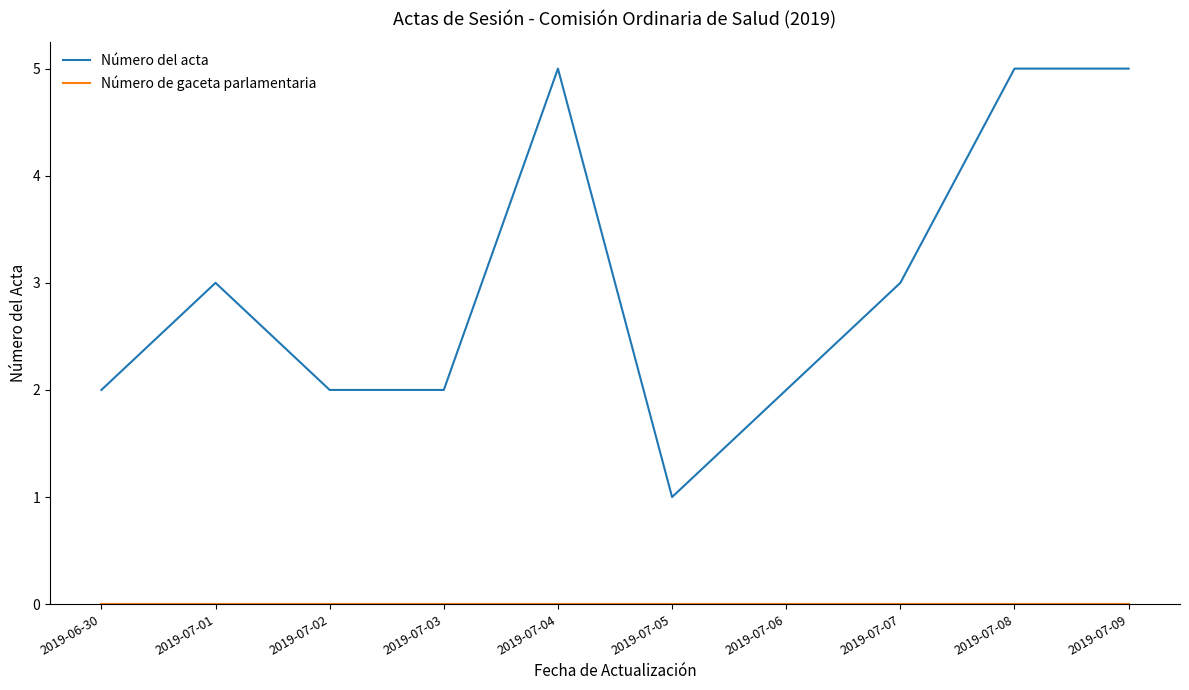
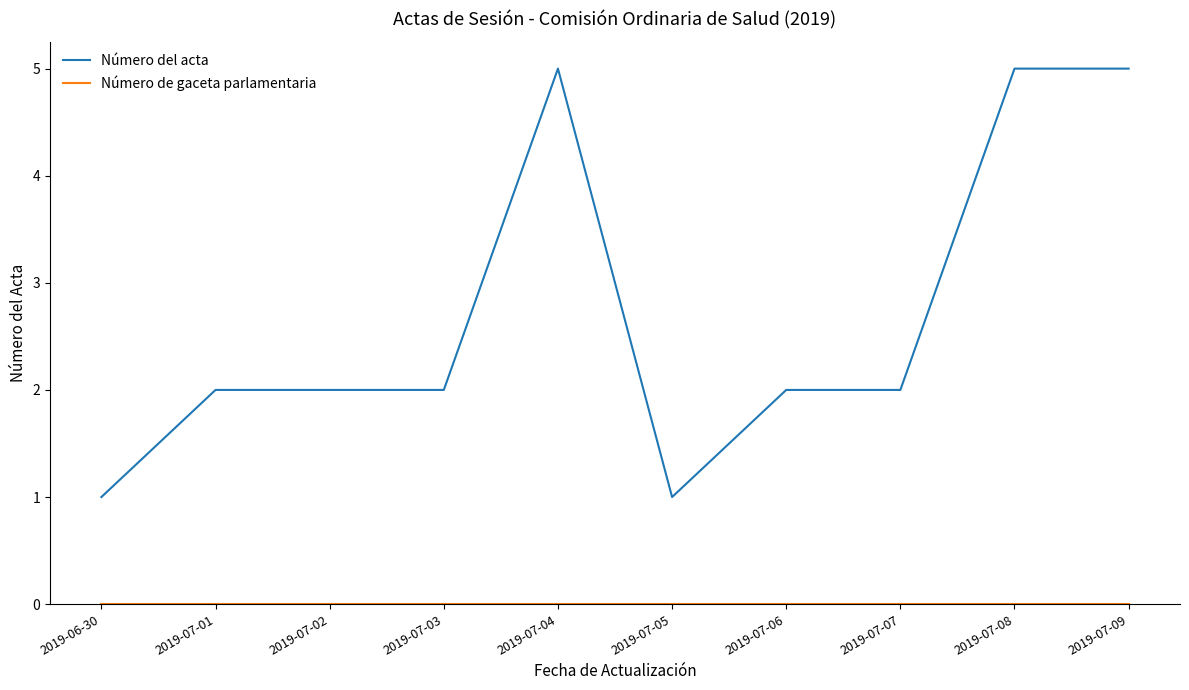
  {
    "Número del acta": {
-     "2019-06-30": 2,
-     "2019-07-01": 3,
+     "2019-06-30": 1,
+     "2019-07-01": 2,
      "2019-07-02": 2,
      "2019-07-03": 2,
      "2019-07-04": 5,
      "2019-07-05": 1,
      "2019-07-06": 2,
-     "2019-07-07": 3,
+     "2019-07-07": 2,
      "2019-07-08": 5,
      "2019-07-09": 5
    },
    "Número de gaceta parlamentaria": {
      "2019-06-30": 0,
      "2019-07-01": 0,
      "2019-07-02": 0,
      "2019-07-03": 0,
      "2019-07-04": 0,
      "2019-07-05": 0,
      "2019-07-06": 0,
      "2019-07-07": 0,
      "2019-07-08": 0,
      "2019-07-09": 0
    }
  }
